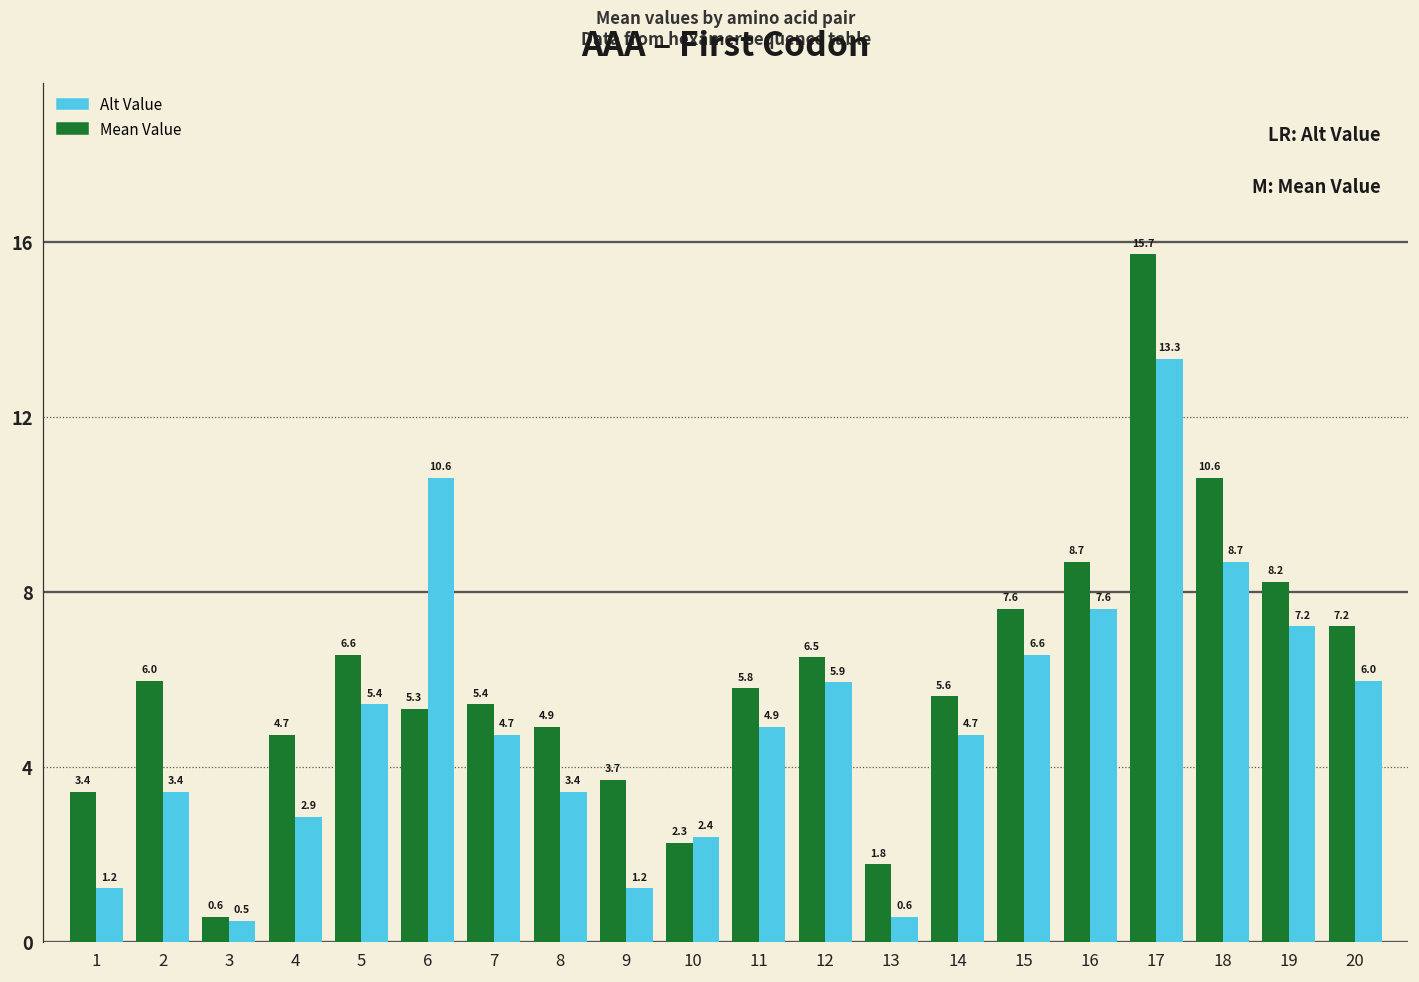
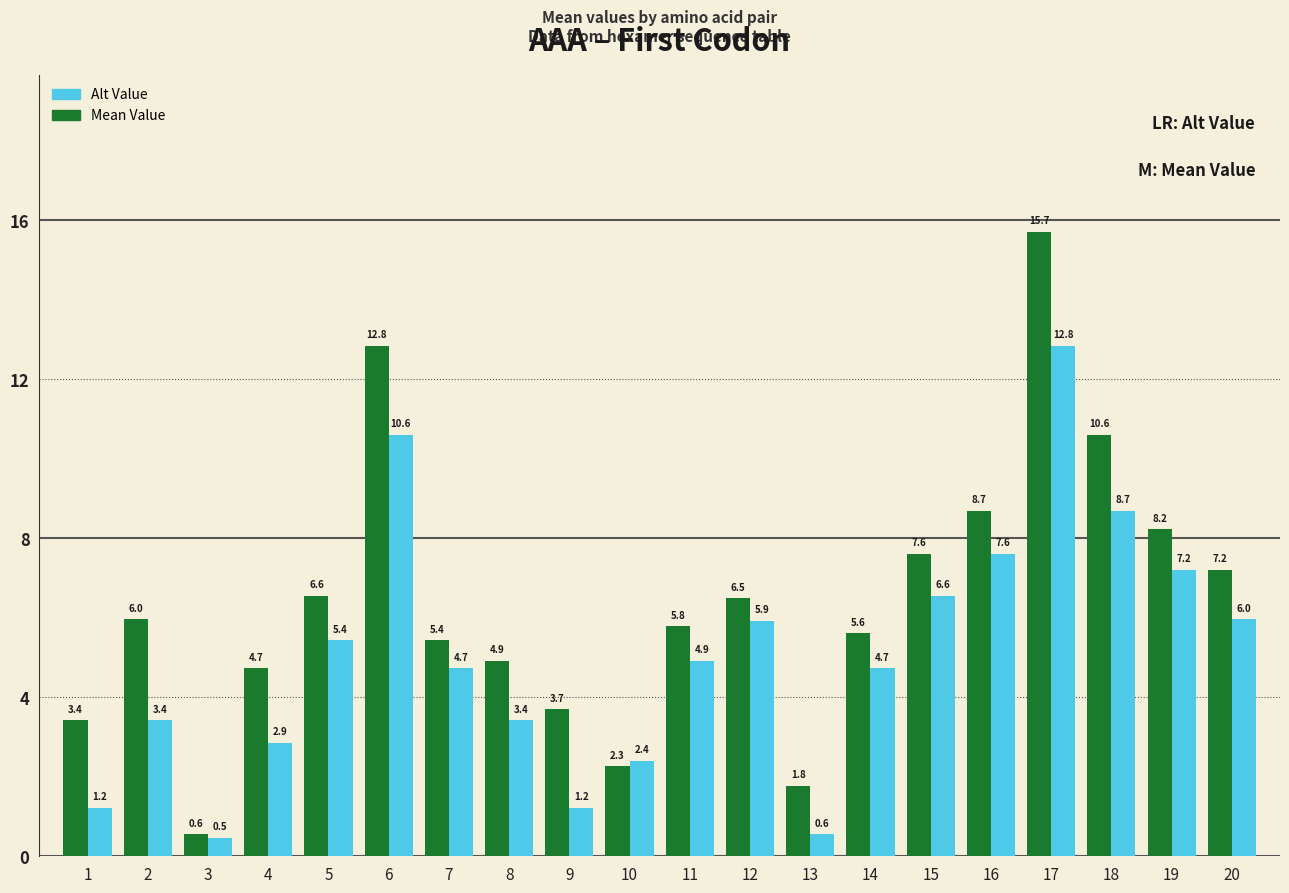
  {
    "Mean Value": {
      "1": 3.4,
      "2": 6.0,
      "3": 0.6,
      "4": 4.7,
      "5": 6.6,
-     "6": 5.3,
+     "6": 12.8,
      "7": 5.4,
      "8": 4.9,
      "9": 3.7,
      "10": 2.3,
      "11": 5.8,
      "12": 6.5,
      "13": 1.8,
      "14": 5.6,
      "15": 7.6,
      "16": 8.7,
      "17": 15.7,
      "18": 10.6,
      "19": 8.2,
      "20": 7.2
    },
    "Alt Value": {
      "1": 1.2,
      "2": 3.4,
      "3": 0.5,
      "4": 2.9,
      "5": 5.4,
      "6": 10.6,
      "7": 4.7,
      "8": 3.4,
      "9": 1.2,
      "10": 2.4,
      "11": 4.9,
      "12": 5.9,
      "13": 0.6,
      "14": 4.7,
      "15": 6.6,
      "16": 7.6,
-     "17": 13.3,
+     "17": 12.8,
      "18": 8.7,
      "19": 7.2,
      "20": 6.0
    }
  }
